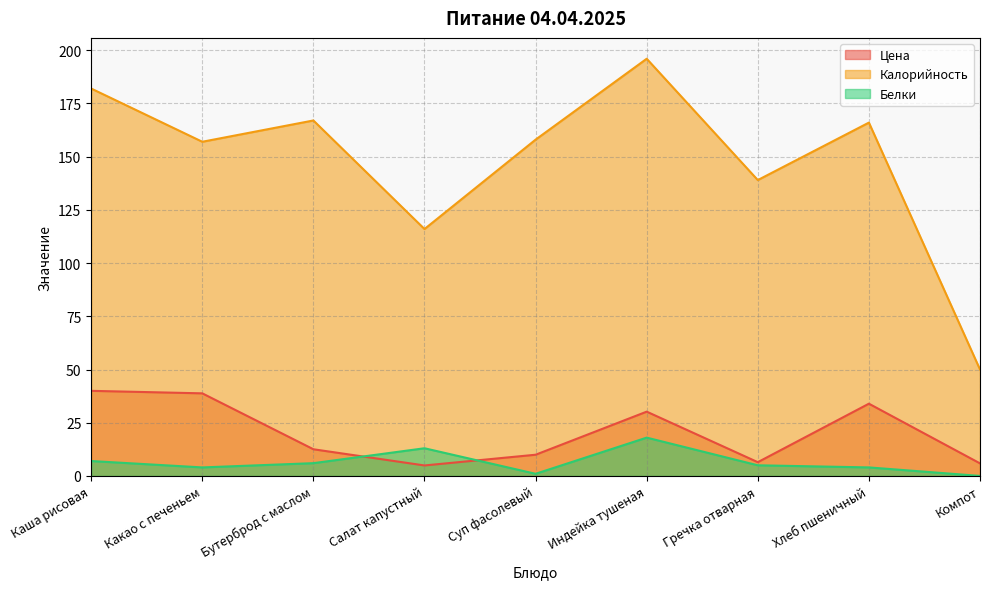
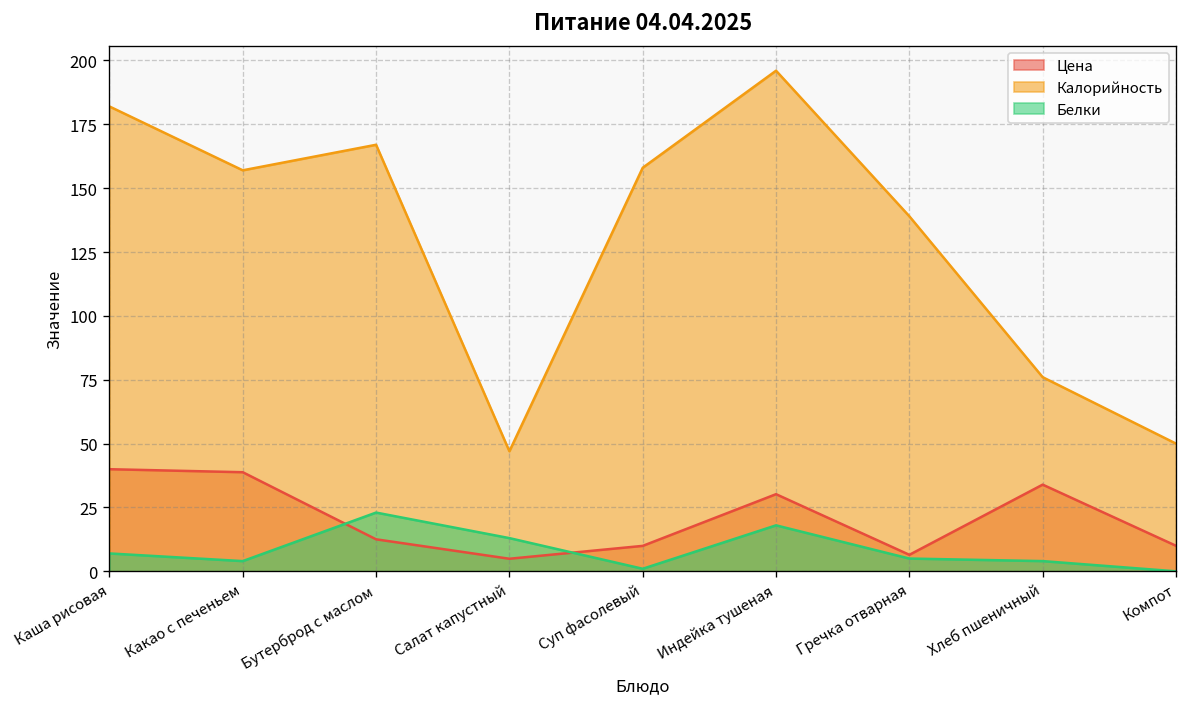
  {
    "Цена": {
      "Каша рисовая": 40,
      "Какао с печеньем": 39,
      "Бутерброд с маслом": 13,
      "Салат капустный": 5,
      "Суп фасолевый": 10,
      "Индейка тушеная": 30,
      "Гречка отварная": 6,
      "Хлеб пшеничный": 34,
-     "Компот": 6
+     "Компот": 10
    },
    "Калорийность": {
      "Каша рисовая": 182,
      "Какао с печеньем": 157,
      "Бутерброд с маслом": 167,
-     "Салат капустный": 116,
+     "Салат капустный": 47,
      "Суп фасолевый": 158,
      "Индейка тушеная": 196,
      "Гречка отварная": 139,
-     "Хлеб пшеничный": 166,
+     "Хлеб пшеничный": 76,
      "Компот": 50
    },
    "Белки": {
      "Каша рисовая": 7,
      "Какао с печеньем": 4,
-     "Бутерброд с маслом": 6,
+     "Бутерброд с маслом": 23,
      "Салат капустный": 13,
      "Суп фасолевый": 1,
      "Индейка тушеная": 18,
      "Гречка отварная": 5,
      "Хлеб пшеничный": 4,
      "Компот": 0
    }
  }
